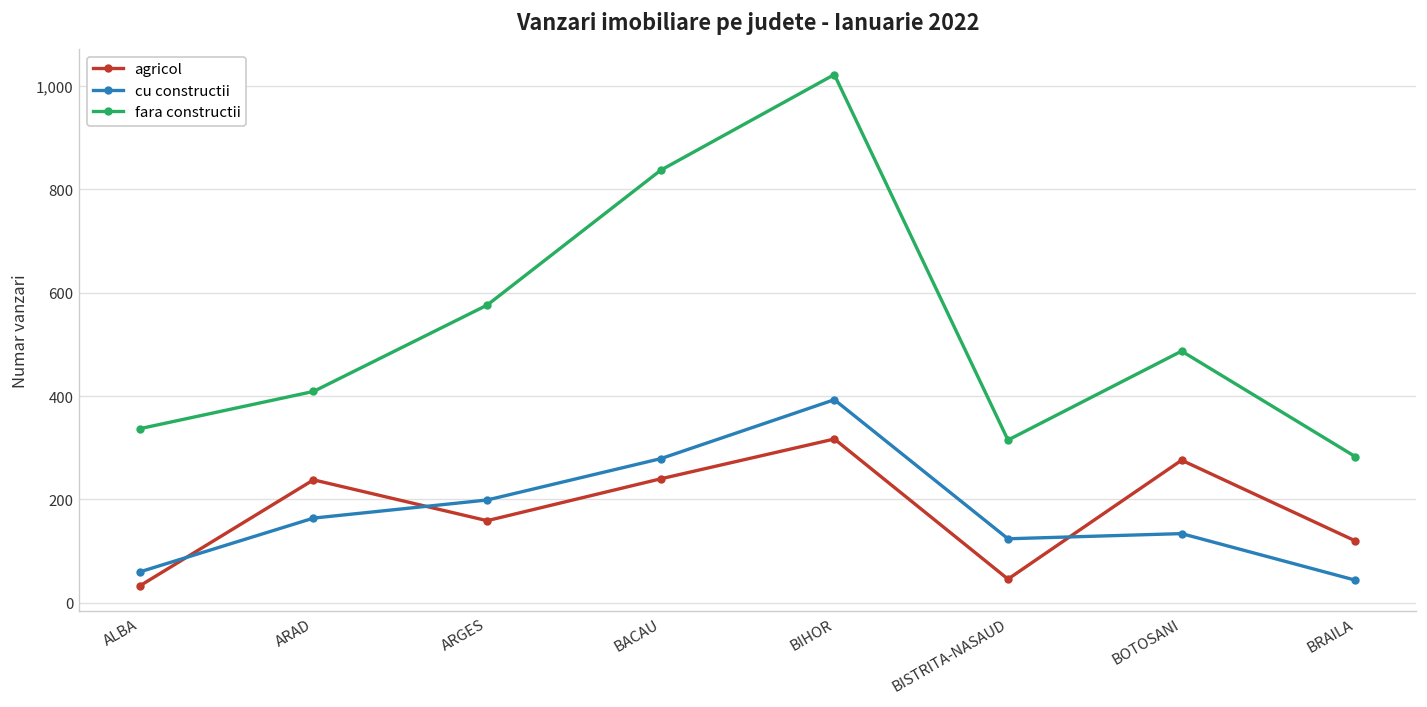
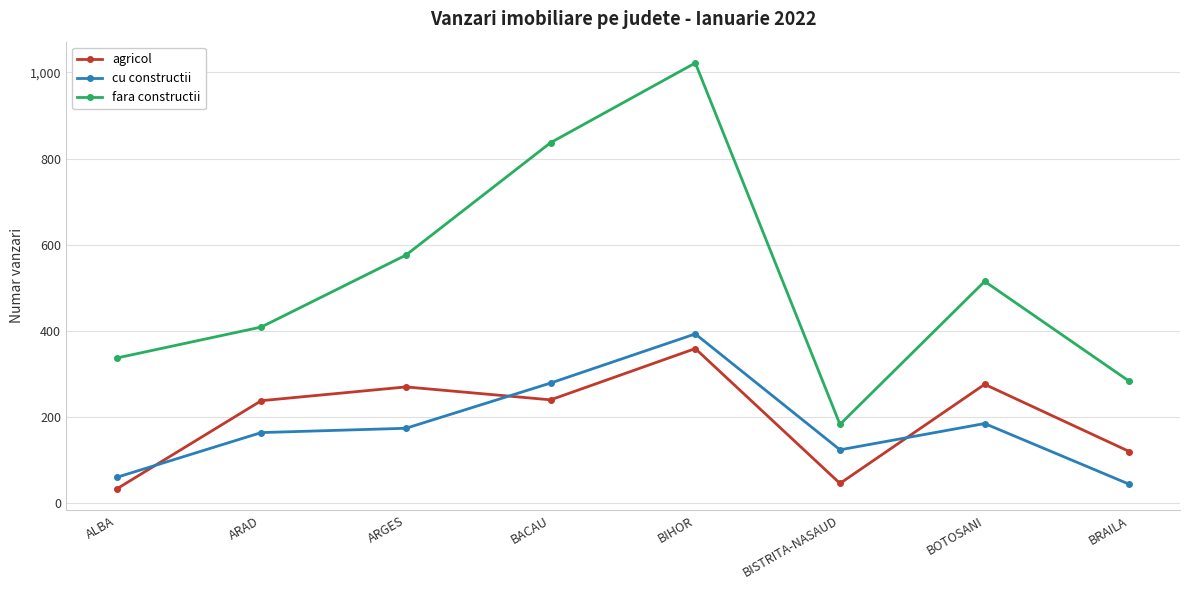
  {
    "agricol": {
      "ALBA": "30",
      "ARAD": "240",
-     "ARGES": "160",
+     "ARGES": "270",
      "BACAU": "240",
-     "BIHOR": "320",
+     "BIHOR": "360",
      "BISTRITA-NASAUD": "50",
      "BOTOSANI": "280",
      "BRAILA": "120"
    },
    "cu constructii": {
      "ALBA": "60",
      "ARAD": "160",
-     "ARGES": "200",
+     "ARGES": "170",
      "BACAU": "280",
      "BIHOR": "390",
      "BISTRITA-NASAUD": "120",
-     "BOTOSANI": "130",
+     "BOTOSANI": "190",
      "BRAILA": "40"
    },
    "fara constructii": {
      "ALBA": "340",
      "ARAD": "410",
      "ARGES": "580",
      "BACAU": "840",
      "BIHOR": "1,020",
-     "BISTRITA-NASAUD": "320",
-     "BOTOSANI": "490",
+     "BISTRITA-NASAUD": "180",
+     "BOTOSANI": "520",
      "BRAILA": "280"
    }
  }
